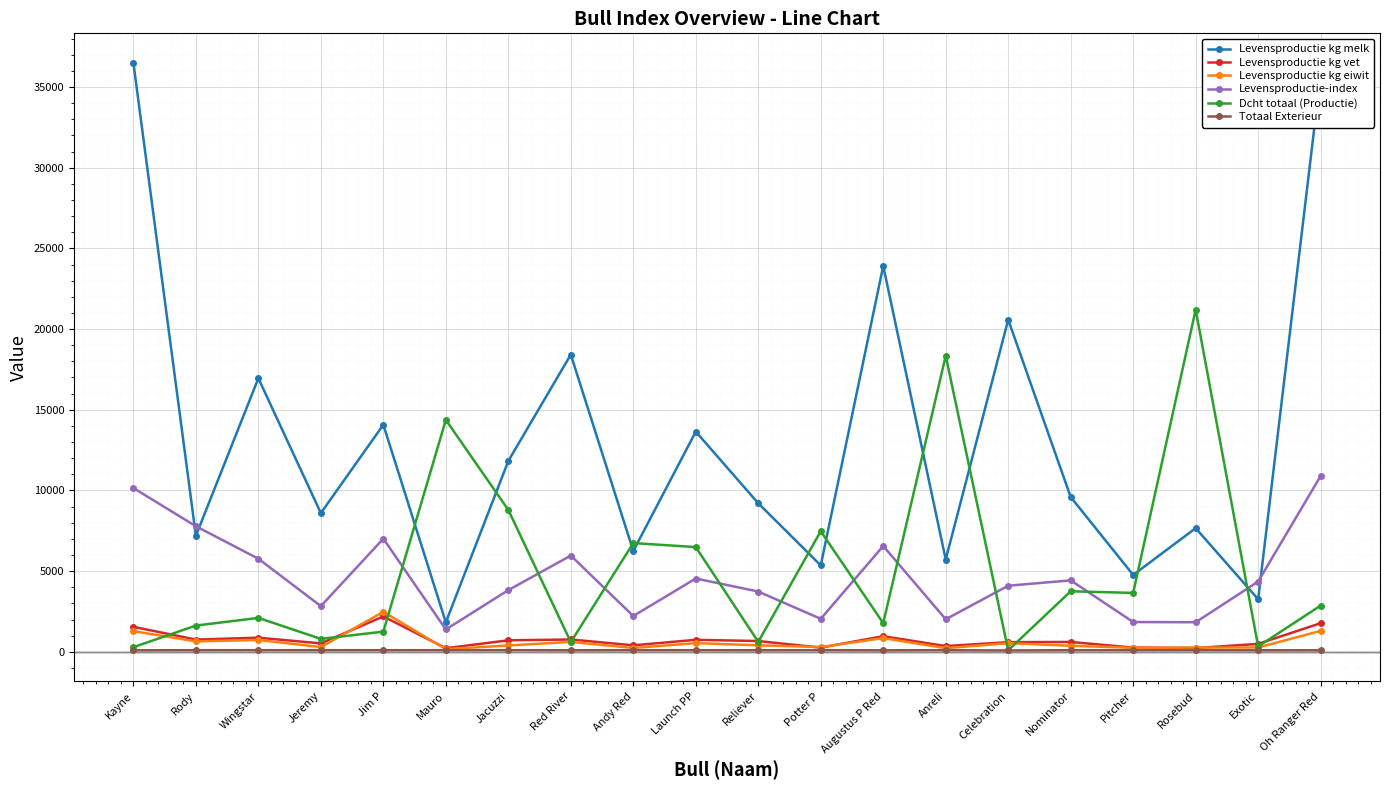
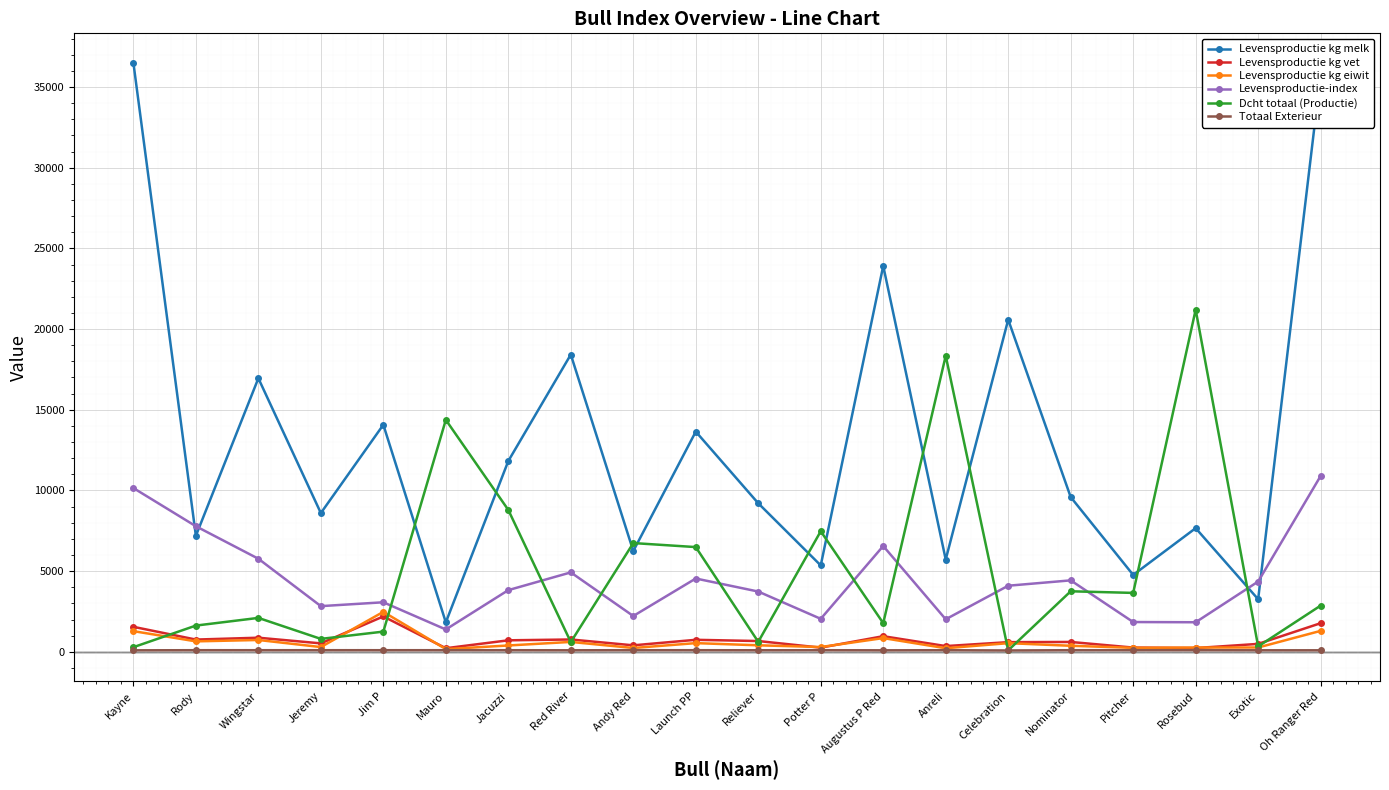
  {
    "Levensproductie kg melk": {
      "Kayne": 36500,
      "Rody": 7200,
      "Wingstar": 17000,
      "Jeremy": 8600,
      "Jim P": 14100,
      "Mauro": 1800,
      "Jacuzzi": 11800,
      "Red River": 18400,
      "Andy Red": 6200,
      "Launch PP": 13600,
      "Reliever": 9200,
      "Potter P": 5400,
      "Augustus P Red": 23900,
      "Anreli": 5700,
      "Celebration": 20600,
      "Nominator": 9600,
      "Pitcher": 4800,
      "Rosebud": 7700,
      "Exotic": 3300
    },
    "Levensproductie kg vet": {
      "Kayne": 1500,
      "Jeremy": 500,
      "Jim P": 2200,
      "Jacuzzi": 700,
      "Andy Red": 400,
      "Launch PP": 700,
      "Nominator": 600,
      "Oh Ranger Red": 1800
    },
    "Levensproductie kg eiwit": {
      "Kayne": 1300,
      "Jeremy": 300,
      "Jim P": 2500,
      "Jacuzzi": 400,
      "Launch PP": 500,
      "Reliever": 400,
      "Nominator": 400,
      "Oh Ranger Red": 1300
    },
    "Levensproductie-index": {
      "Kayne": 10100,
      "Rody": 7800,
      "Wingstar": 5800,
      "Jeremy": 2800,
-     "Jim P": 7000,
+     "Jim P": 3100,
      "Mauro": 1400,
      "Jacuzzi": 3800,
-     "Red River": 6000,
+     "Red River": 4900,
      "Andy Red": 2200,
      "Launch PP": 4500,
      "Reliever": 3700,
      "Potter P": 2000,
      "Augustus P Red": 6600,
      "Anreli": 2000,
      "Celebration": 4100,
      "Nominator": 4400,
      "Pitcher": 1800,
      "Rosebud": 1800,
      "Exotic": 4400,
      "Oh Ranger Red": 10900
    },
    "Dcht totaal (Productie)": {
      "Kayne": 300,
      "Rody": 1600,
      "Wingstar": 2100,
      "Jeremy": 800,
      "Jim P": 1300,
      "Mauro": 14400,
      "Jacuzzi": 8800,
      "Andy Red": 6700,
      "Launch PP": 6500,
      "Potter P": 7500,
      "Augustus P Red": 1800,
      "Anreli": 18300,
      "Nominator": 3800,
      "Pitcher": 3700,
      "Rosebud": 21200,
      "Oh Ranger Red": 2900
    },
    "Totaal Exterieur": {
      "Kayne": 100,
      "Rody": 100,
      "Wingstar": 100,
      "Jeremy": 100,
      "Jim P": 100,
      "Jacuzzi": 100,
      "Red River": 100,
      "Launch PP": 100,
      "Reliever": 100,
      "Potter P": 100,
      "Augustus P Red": 100,
      "Nominator": 100,
      "Exotic": 100,
      "Oh Ranger Red": 100
    }
  }
